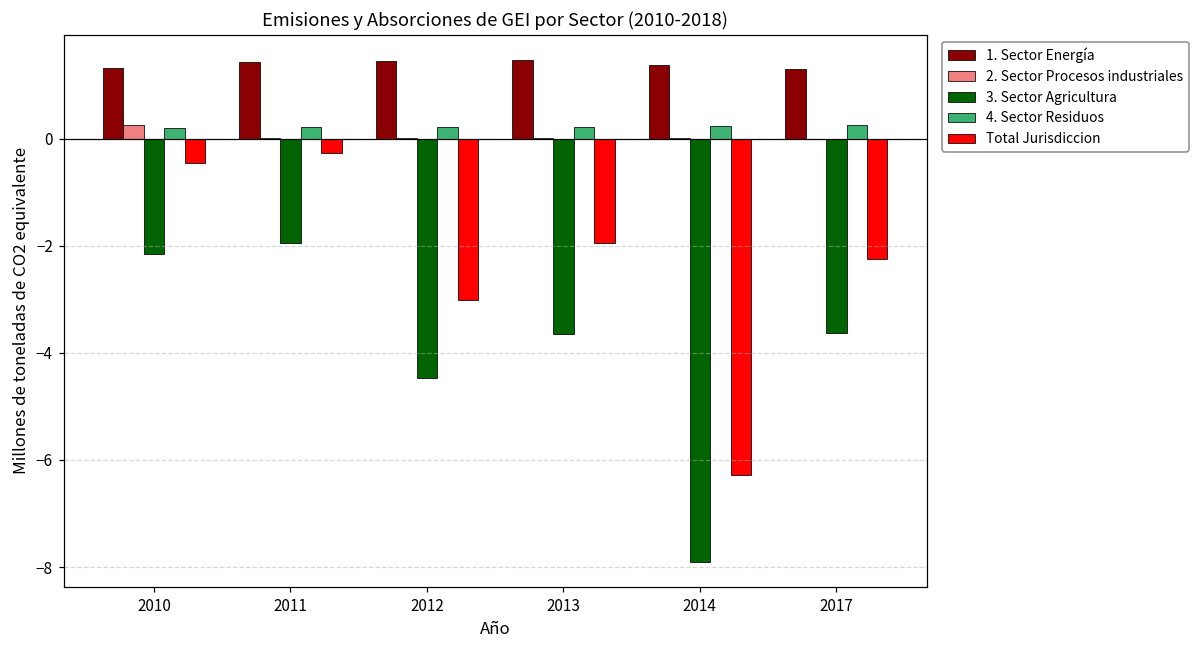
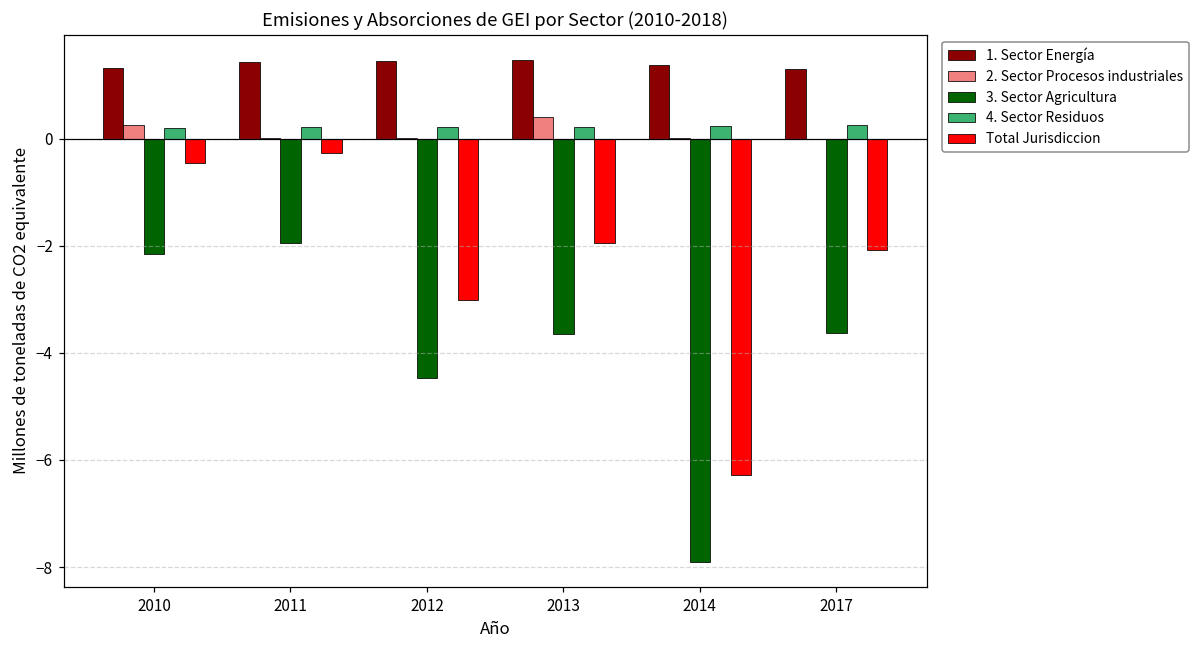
  {
    "1. Sector Energía": {
      "2010": 1.3,
      "2011": 1.4,
      "2012": 1.4,
      "2013": 1.5,
      "2014": 1.4,
      "2017": 1.3
    },
    "2. Sector Procesos industriales": {
      "2010": 0.3,
-     "2013": 0.0
+     "2013": 0.4
    },
    "3. Sector Agricultura": {
      "2010": -2.2,
      "2011": -1.9,
      "2012": -4.5,
      "2013": -3.7,
      "2014": -7.9,
      "2017": -3.6
    },
    "4. Sector Residuos": {
      "2010": 0.2,
      "2011": 0.2,
      "2012": 0.2,
      "2013": 0.2,
      "2014": 0.2,
      "2017": 0.3
    },
    "Total Jurisdiccion": {
      "2010": -0.4,
      "2011": -0.3,
      "2012": -3.0,
      "2013": -1.9,
      "2014": -6.3,
-     "2017": -2.3
+     "2017": -2.1
    }
  }
